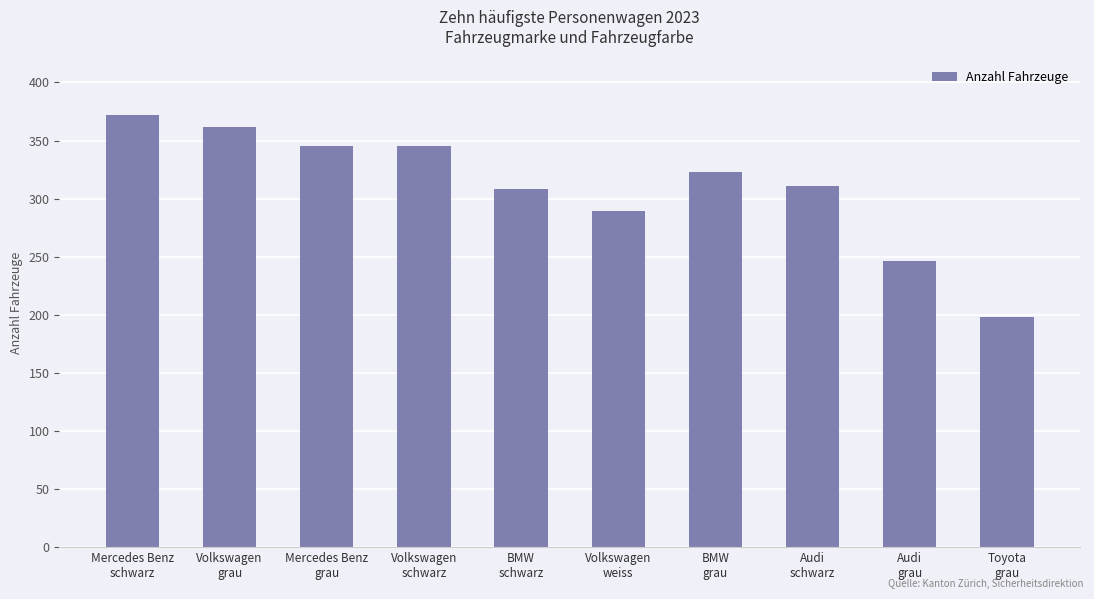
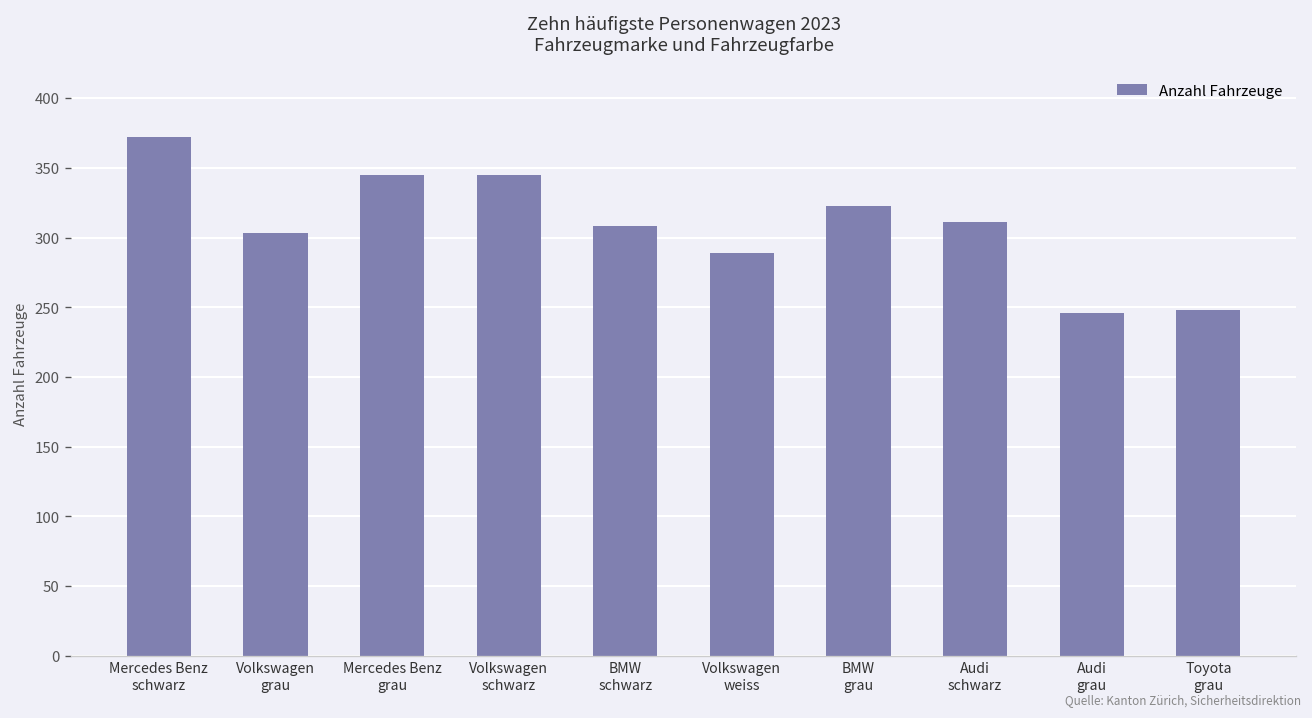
  {
    "Mercedes Benz schwarz": 372,
-   "Volkswagen grau": 362,
+   "Volkswagen grau": 303,
    "Mercedes Benz grau": 345,
    "Volkswagen schwarz": 345,
    "BMW schwarz": 308,
    "Volkswagen weiss": 289,
    "BMW grau": 323,
    "Audi schwarz": 311,
    "Audi grau": 246,
-   "Toyota grau": 198
+   "Toyota grau": 248
  }
